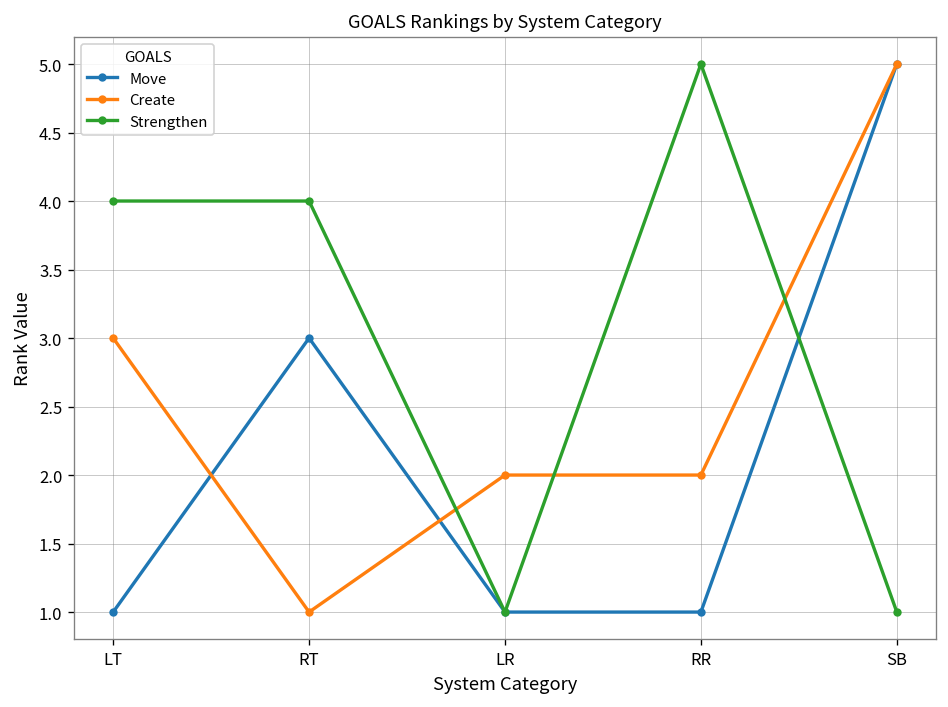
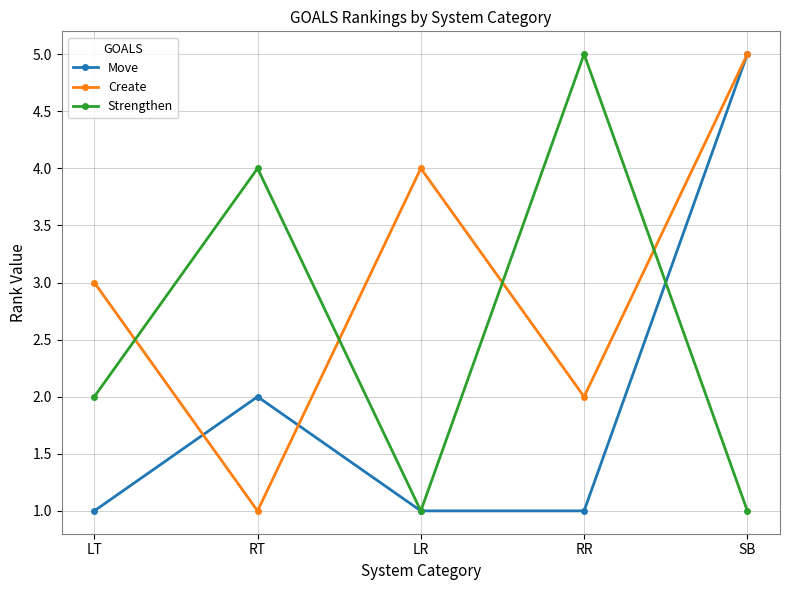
  {
    "Move": {
      "LT": 1,
-     "RT": 3,
+     "RT": 2,
      "RR": 1
    },
    "Create": {
      "LT": 3,
      "RT": 1,
-     "LR": 2,
+     "LR": 4,
      "RR": 2
    },
    "Strengthen": {
-     "LT": 4,
+     "LT": 2,
      "RT": 4,
      "RR": 5,
      "SB": 1
    }
  }
